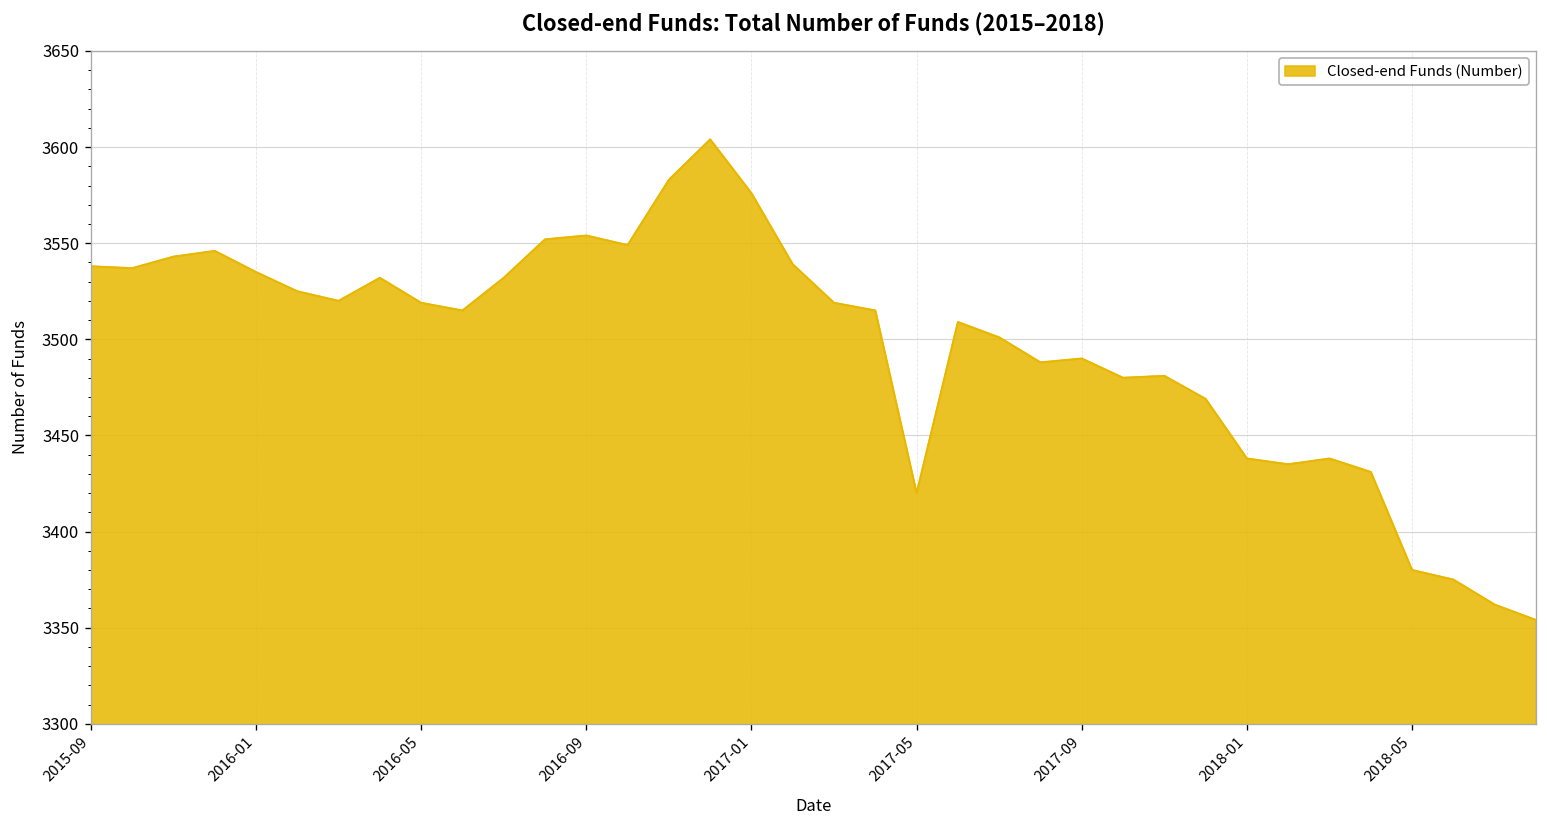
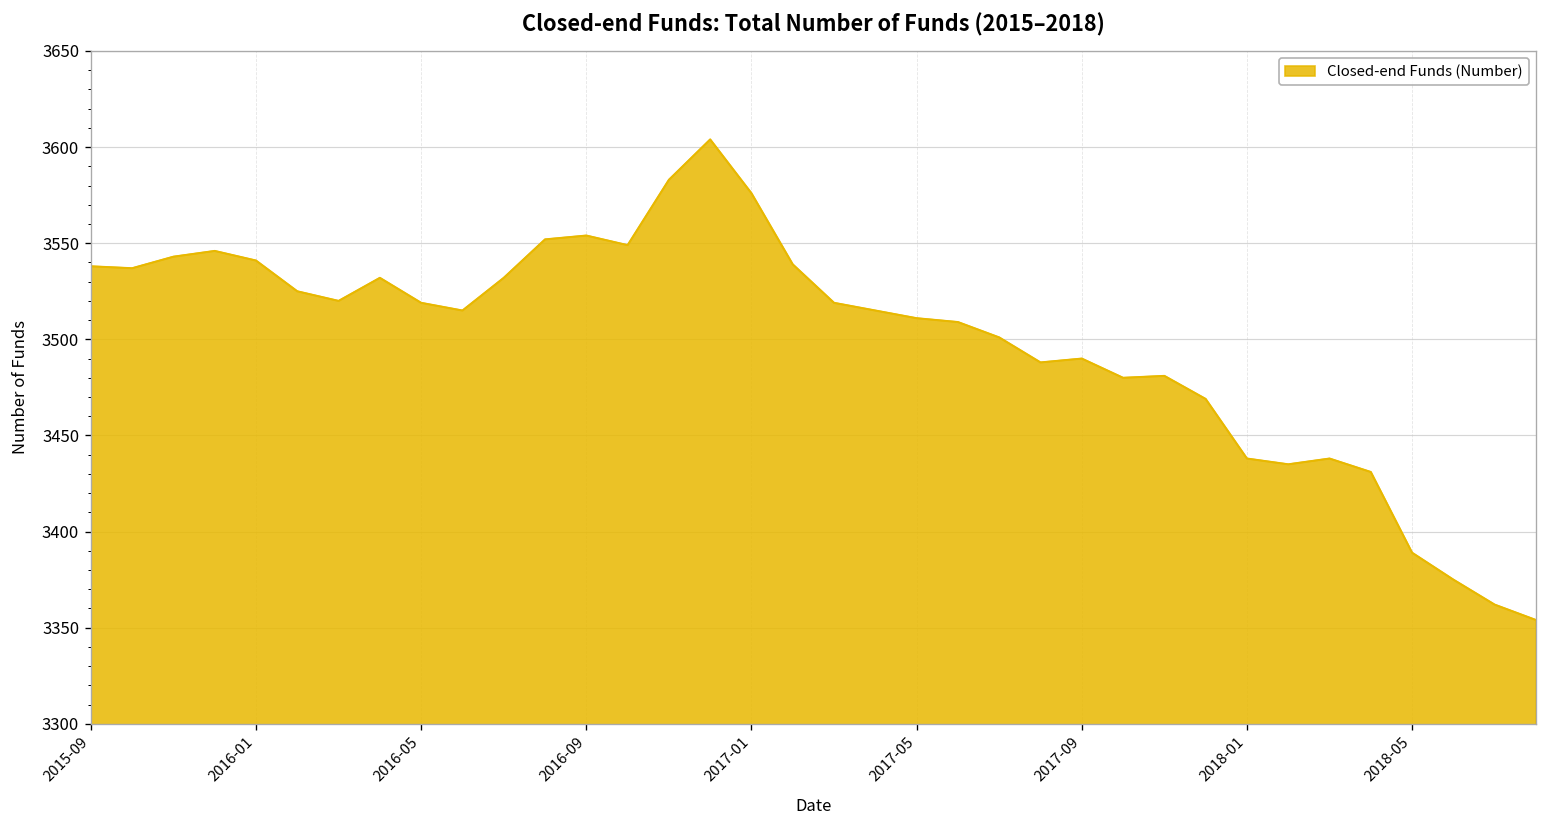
  {
    "2015-09": 3538,
-   "2016-01": 3535,
+   "2016-01": 3541,
    "2016-05": 3519,
    "2016-09": 3554,
    "2017-01": 3576,
-   "2017-05": 3420,
+   "2017-05": 3511,
    "2017-09": 3490,
    "2018-01": 3438,
-   "2018-05": 3380
+   "2018-05": 3389
  }
